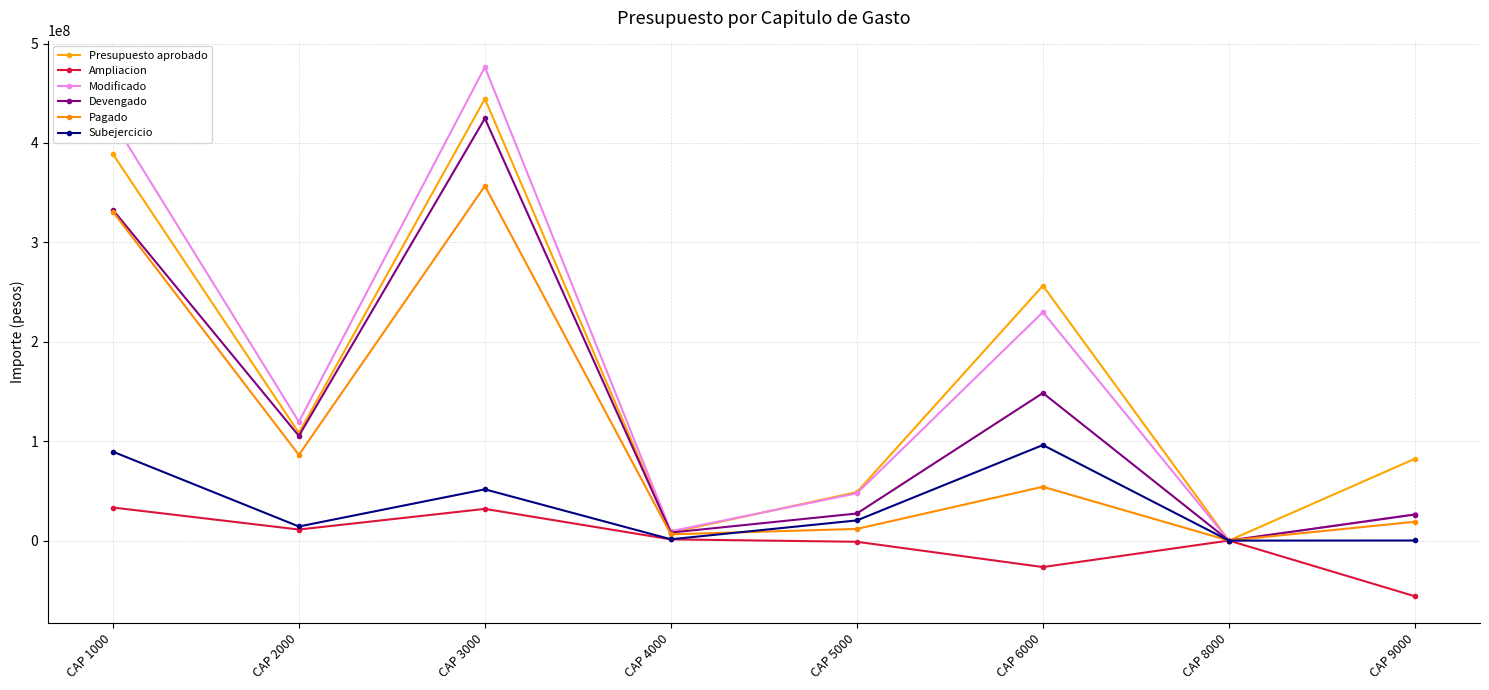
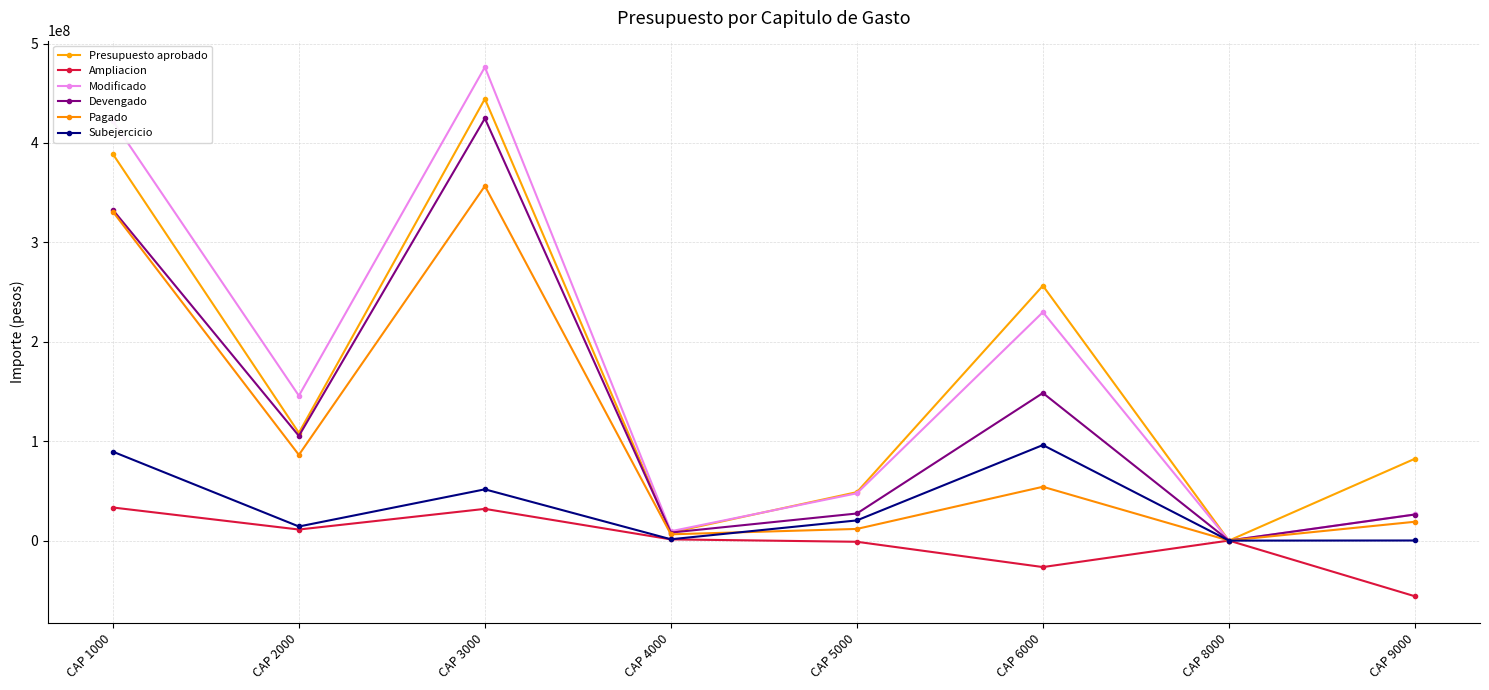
  {
    "Ampliacion": {
      "CAP 1000": 30000000,
      "CAP 2000": 10000000,
      "CAP 3000": 30000000,
      "CAP 5000": 0,
      "CAP 6000": -30000000,
      "CAP 9000": -60000000
    },
    "Modificado": {
-     "CAP 2000": 120000000,
+     "CAP 2000": 150000000,
      "CAP 3000": 480000000,
      "CAP 6000": 230000000
    },
    "Devengado": {
      "CAP 2000": 110000000,
      "CAP 3000": 420000000,
      "CAP 5000": 30000000,
      "CAP 6000": 150000000
    },
    "Subejercicio": {
      "CAP 1000": 90000000,
      "CAP 2000": 10000000,
      "CAP 3000": 50000000,
      "CAP 5000": 20000000,
      "CAP 6000": 100000000,
      "CAP 9000": 0
    }
  }
